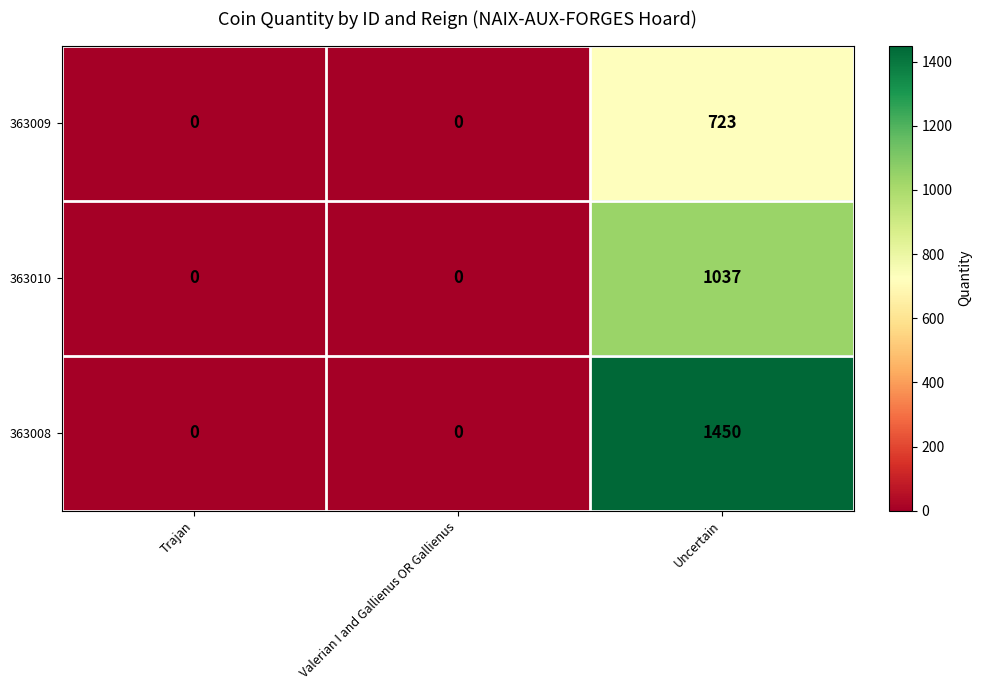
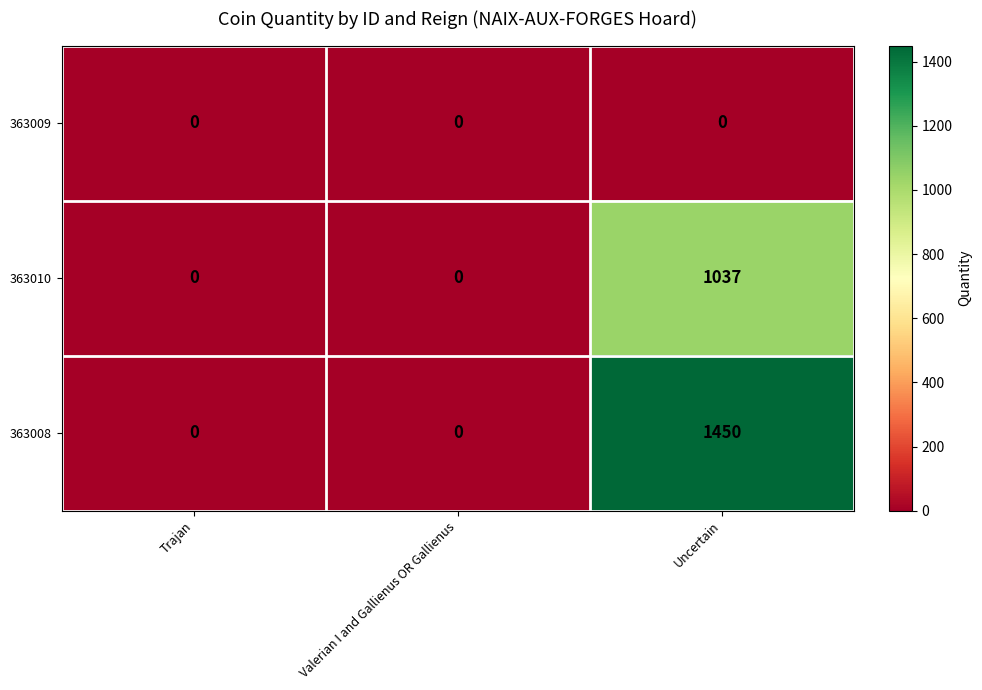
  {
    "363009": {
      "Trajan": 0,
      "Valerian I and Gallienus OR Gallienus": 0,
-     "Uncertain": 723
+     "Uncertain": 0
    },
    "363010": {
      "Trajan": 0,
      "Valerian I and Gallienus OR Gallienus": 0,
      "Uncertain": 1037
    },
    "363008": {
      "Trajan": 0,
      "Valerian I and Gallienus OR Gallienus": 0,
      "Uncertain": 1450
    }
  }
